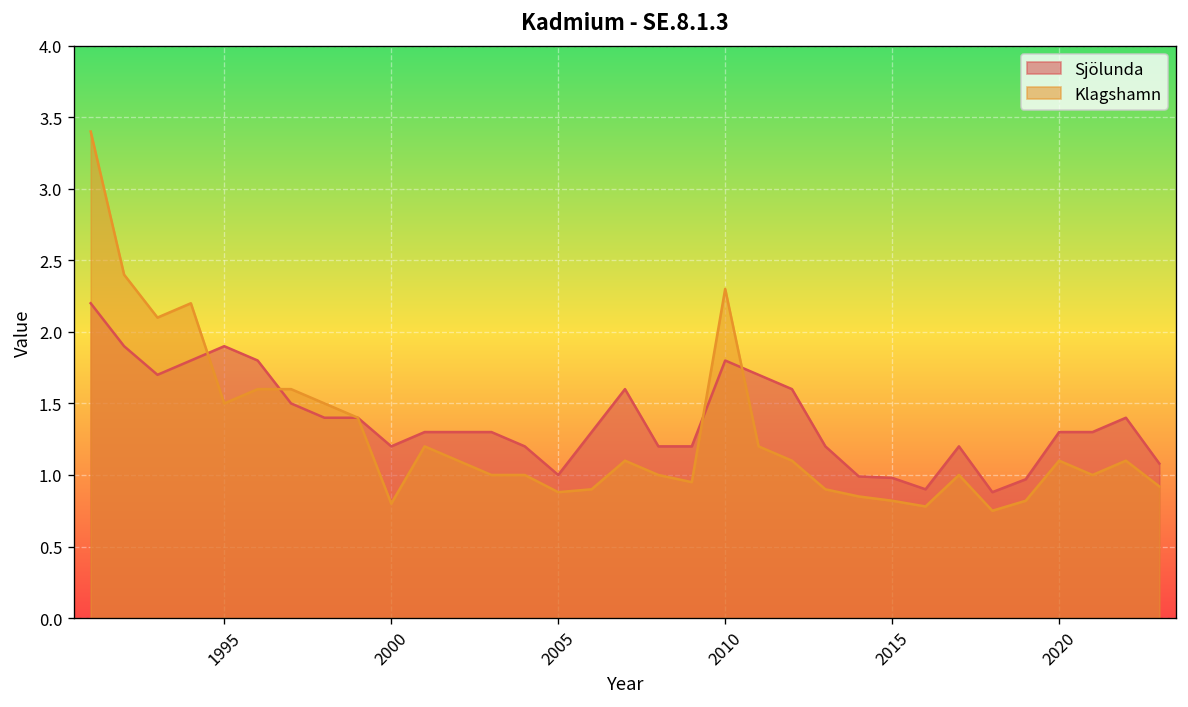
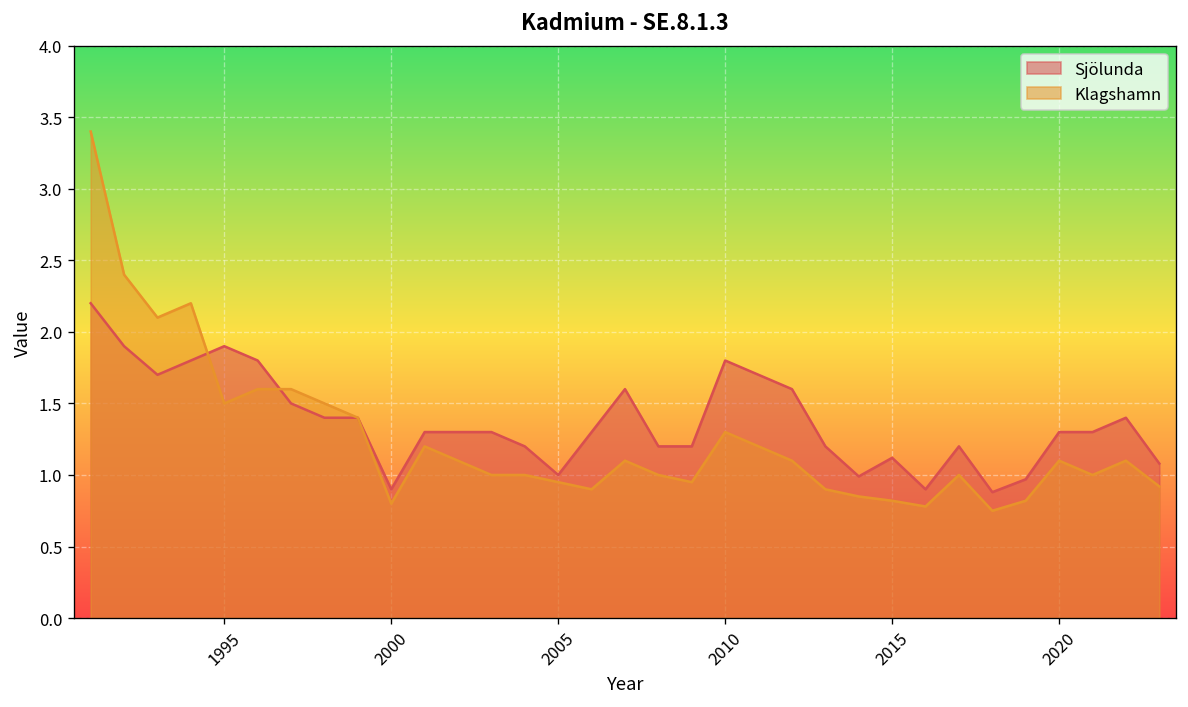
  {
    "Sjölunda": {
      "1995": 1.90,
-     "2000": 1.2,
+     "2000": 0.9,
      "2005": 1.00,
      "2010": 1.80,
-     "2015": 0.98,
+     "2015": 1.12,
      "2020": 1.30
    },
    "Klagshamn": {
      "1995": 1.50,
      "2000": 0.80,
-     "2005": 0.88,
-     "2010": 2.3,
+     "2005": 0.95,
+     "2010": 1.3,
      "2015": 0.82,
      "2020": 1.10
    }
  }
